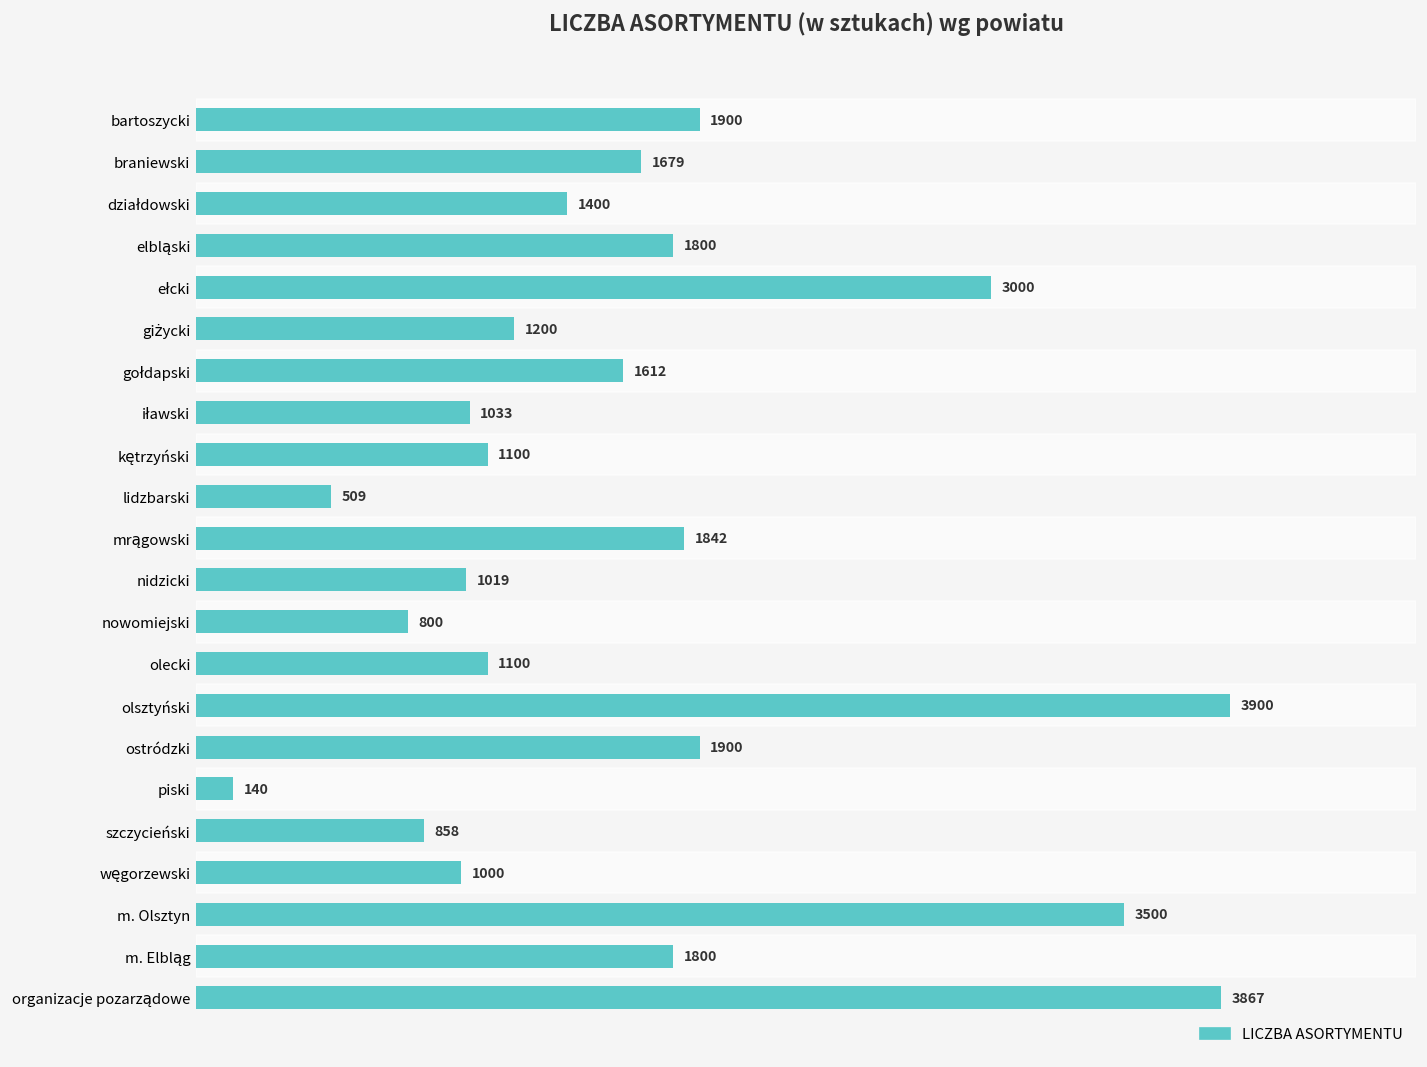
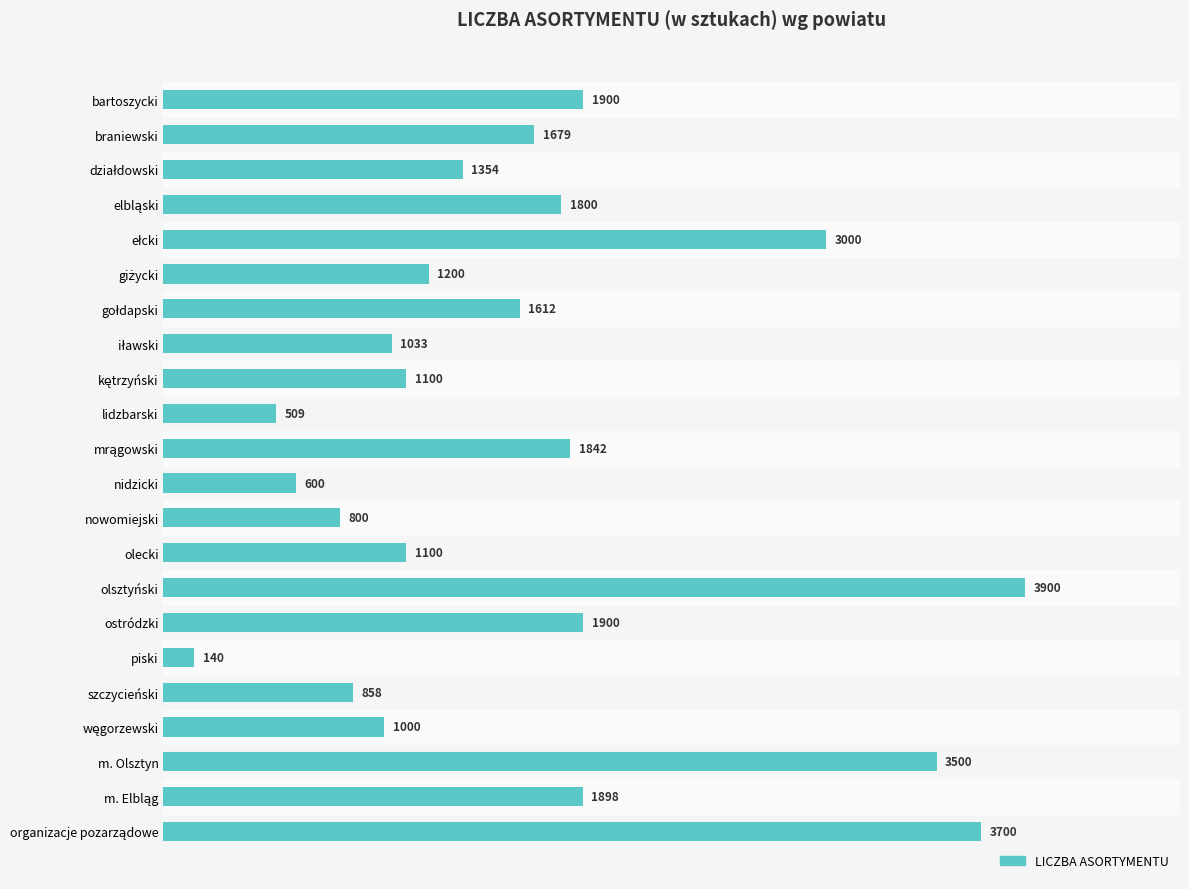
  {
    "bartoszycki": 1900,
    "braniewski": 1679,
-   "działdowski": 1400,
+   "działdowski": 1354,
    "elbląski": 1800,
    "ełcki": 3000,
    "giżycki": 1200,
    "gołdapski": 1612,
    "iławski": 1033,
    "kętrzyński": 1100,
    "lidzbarski": 509,
    "mrągowski": 1842,
-   "nidzicki": 1019,
+   "nidzicki": 600,
    "nowomiejski": 800,
    "olecki": 1100,
    "olsztyński": 3900,
    "ostródzki": 1900,
    "piski": 140,
    "szczycieński": 858,
    "węgorzewski": 1000,
    "m. Olsztyn": 3500,
-   "m. Elbląg": 1800,
-   "organizacje pozarządowe": 3867
+   "m. Elbląg": 1898,
+   "organizacje pozarządowe": 3700
  }
